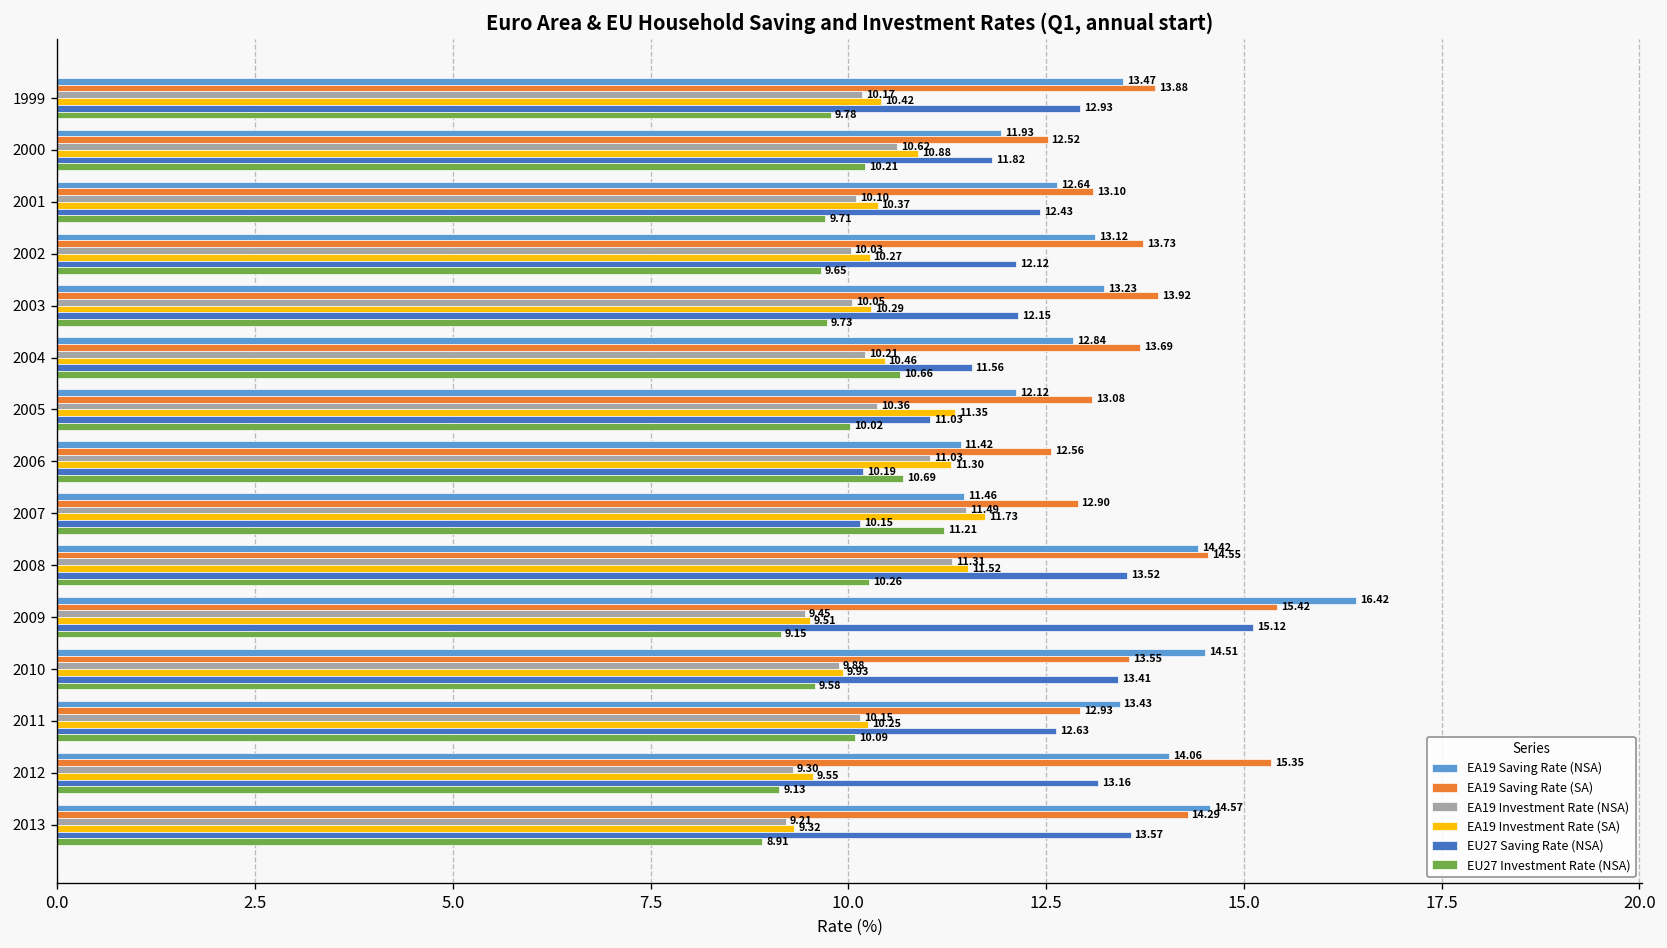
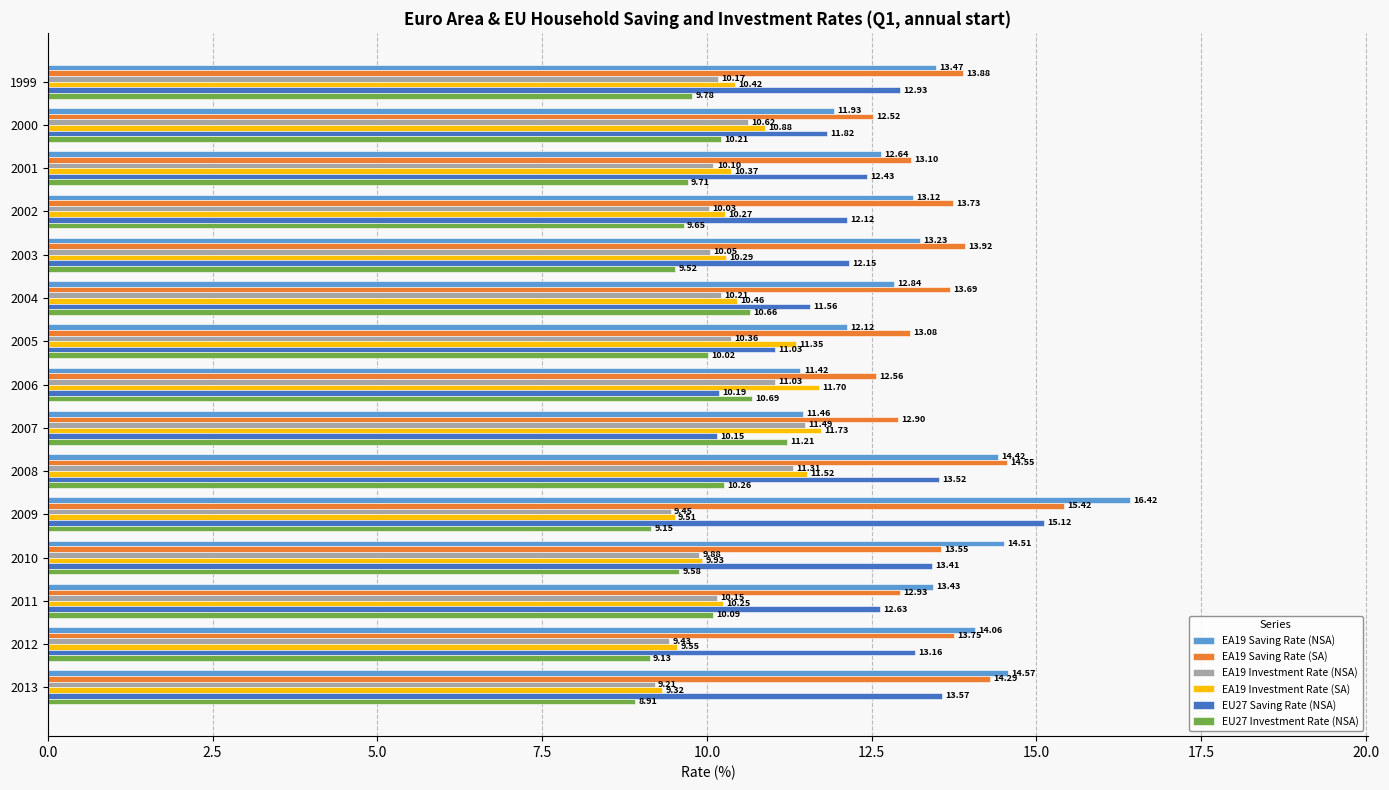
  {
    "EA19 Saving Rate (SA)": {
      "1999": 13.88,
      "2000": 12.52,
      "2001": 13.10,
      "2002": 13.73,
      "2003": 13.92,
      "2004": 13.69,
      "2005": 13.08,
      "2006": 12.56,
      "2007": 12.90,
      "2009": 15.42,
      "2010": 13.55,
      "2011": 12.93,
-     "2012": 15.35,
+     "2012": 13.75,
      "2013": 14.29
    },
    "EA19 Investment Rate (NSA)": {
      "1999": 10.17,
      "2000": 10.62,
      "2001": 10.10,
      "2002": 10.03,
      "2003": 10.05,
      "2004": 10.21,
      "2005": 10.36,
      "2006": 11.03,
      "2007": 11.49,
-     "2012": 9.30
+     "2012": 9.43
    },
    "EA19 Investment Rate (SA)": {
      "1999": 10.42,
      "2000": 10.88,
      "2001": 10.37,
      "2002": 10.27,
      "2003": 10.29,
      "2004": 10.46,
      "2005": 11.35,
-     "2006": 11.30,
+     "2006": 11.70,
      "2007": 11.73,
      "2012": 9.55
    },
    "EU27 Investment Rate (NSA)": {
      "1999": 9.78,
      "2000": 10.21,
      "2001": 9.71,
      "2002": 9.65,
-     "2003": 9.73,
+     "2003": 9.52,
      "2004": 10.66,
      "2005": 10.02,
      "2006": 10.69,
      "2007": 11.21,
      "2008": 10.26,
      "2009": 9.15,
      "2010": 9.58,
      "2011": 10.09,
      "2012": 9.13,
      "2013": 8.91
    }
  }
